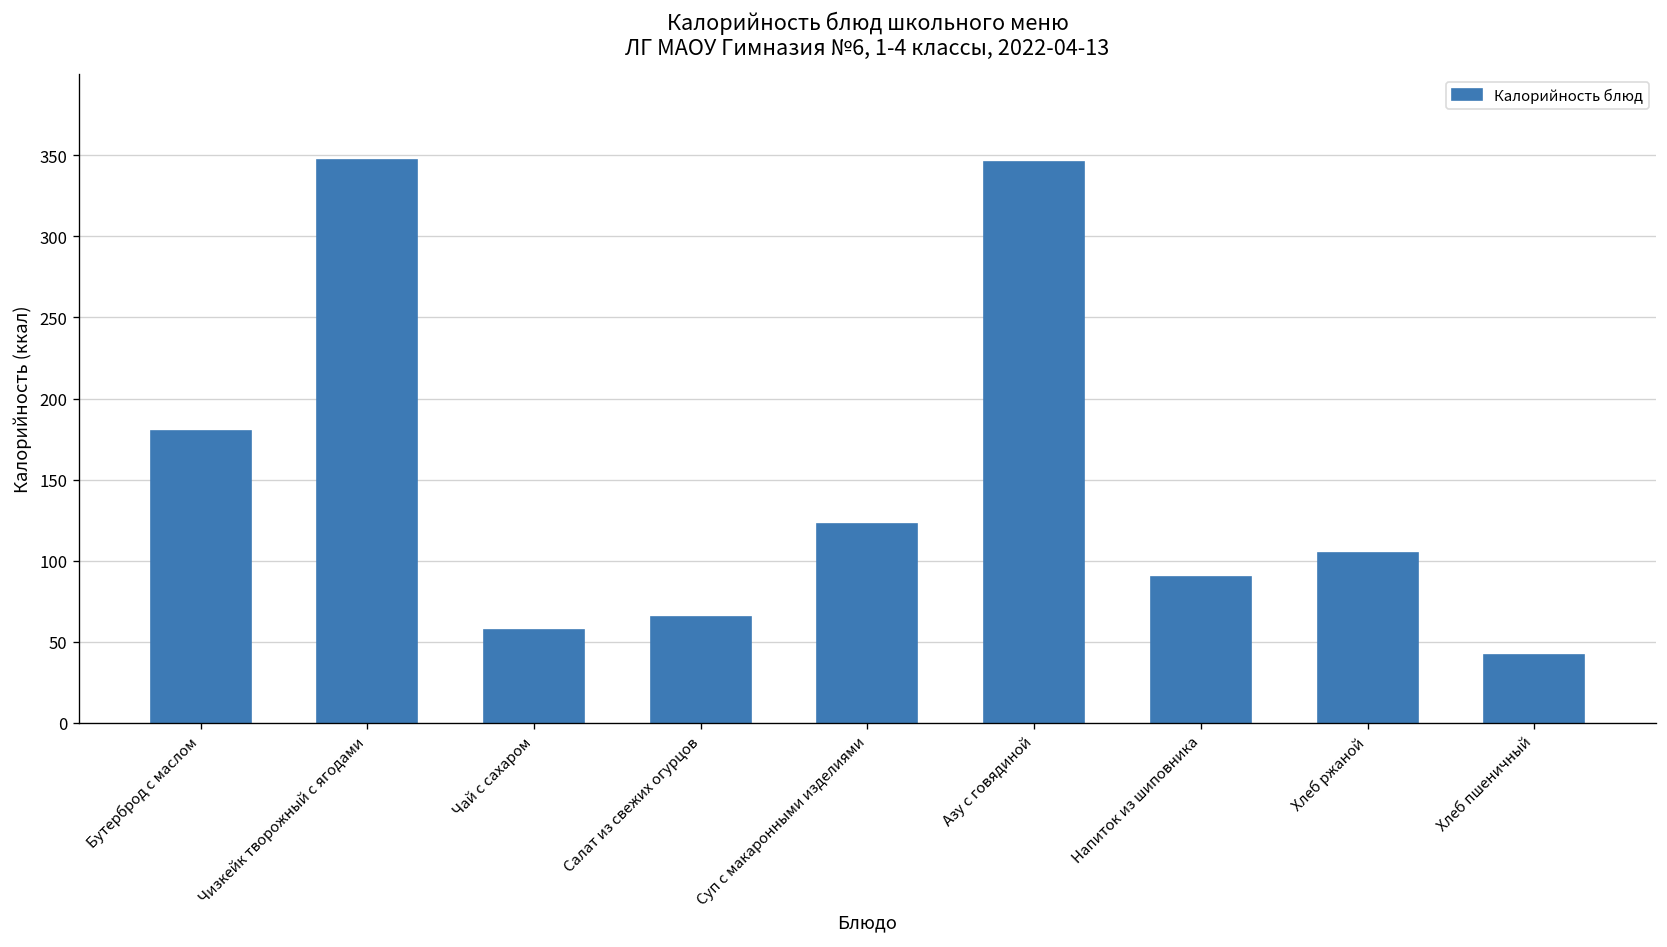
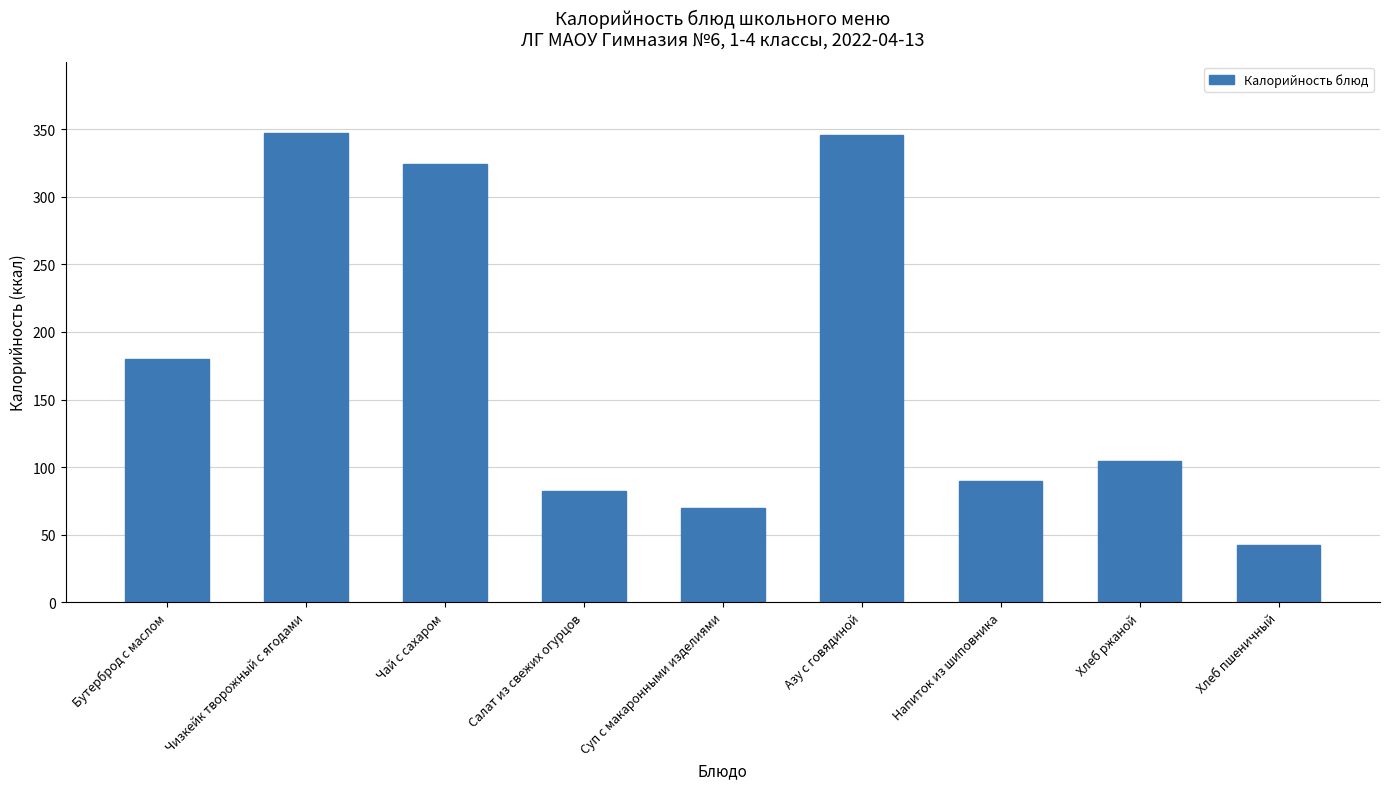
  {
    "Бутерброд с маслом": 180,
    "Чизкейк творожный с ягодами": 347,
-   "Чай с сахаром": 57,
-   "Салат из свежих огурцов": 66,
-   "Суп с макаронными изделиями": 123,
+   "Чай с сахаром": 325,
+   "Салат из свежих огурцов": 83,
+   "Суп с макаронными изделиями": 70,
    "Азу с говядиной": 346,
    "Напиток из шиповника": 90,
    "Хлеб ржаной": 105,
    "Хлеб пшеничный": 42
  }
